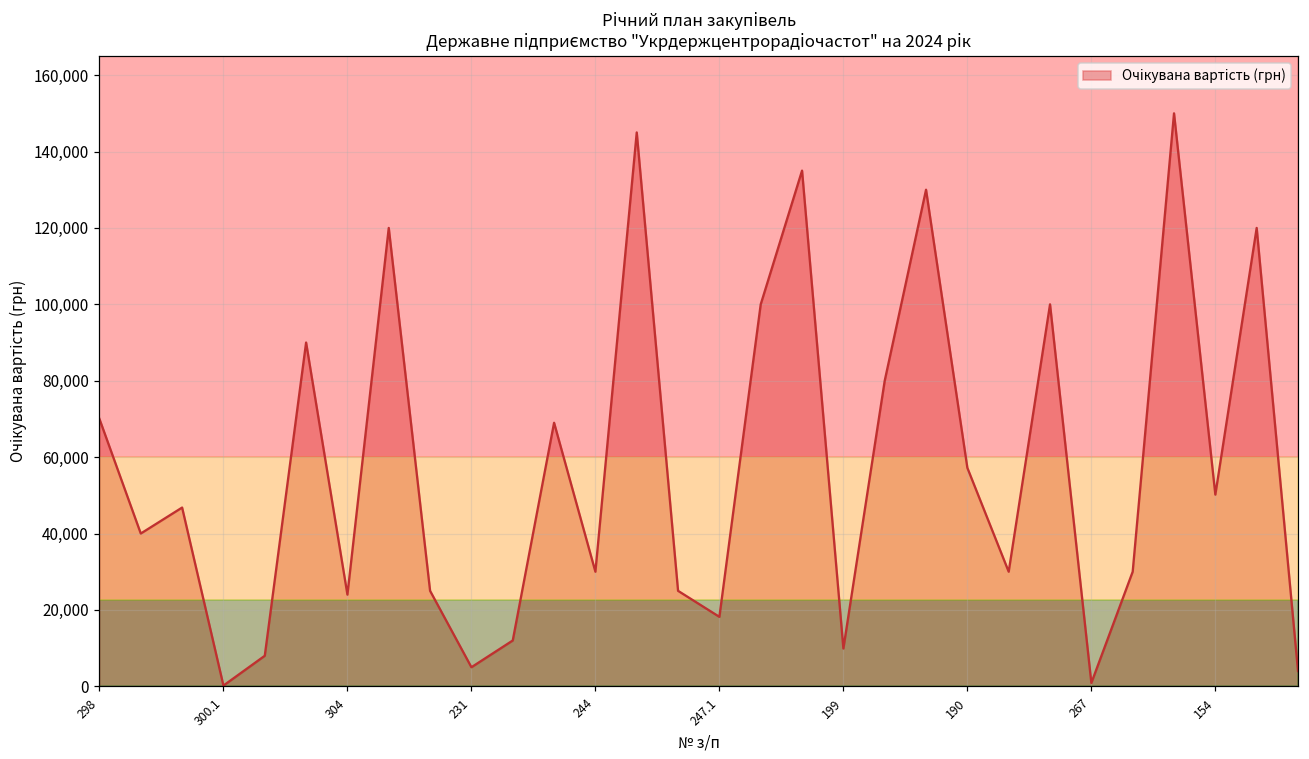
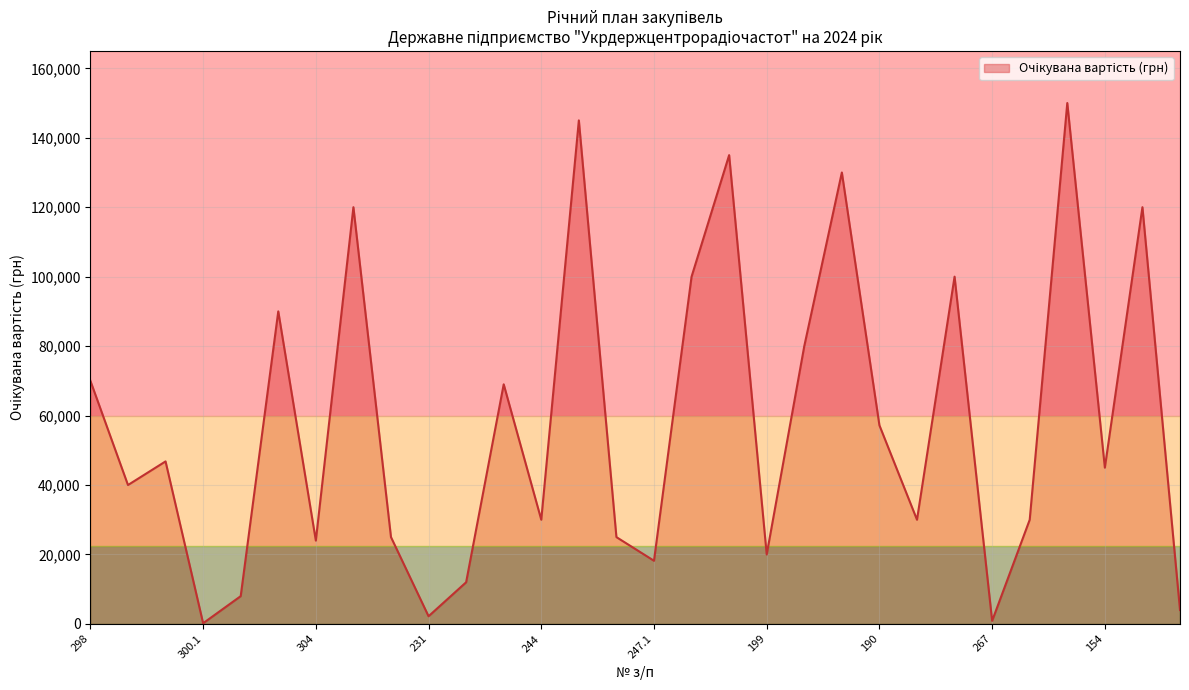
  {
    "298": "70,000",
    "300.1": "0",
    "304": "24,000",
-   "231": "5,000",
+   "231": "2,000",
    "244": "30,000",
    "247.1": "18,000",
-   "199": "10,000",
+   "199": "20,000",
    "190": "57,000",
    "267": "1,000",
-   "154": "50,000"
+   "154": "45,000"
  }
